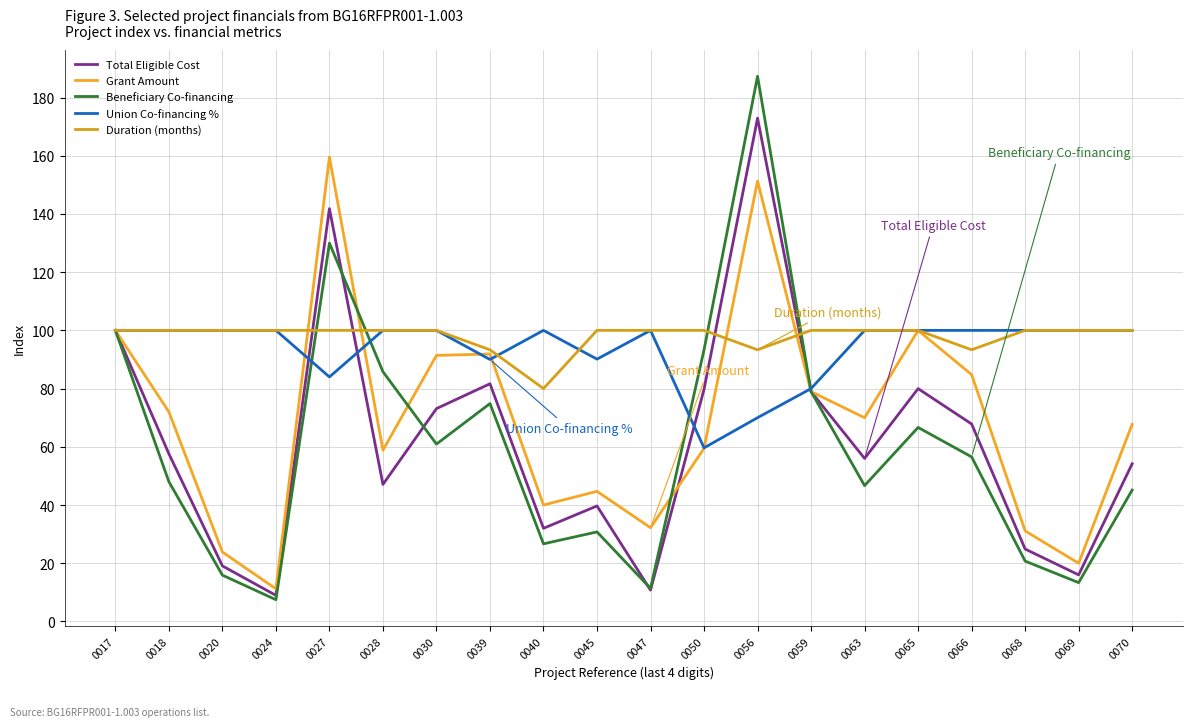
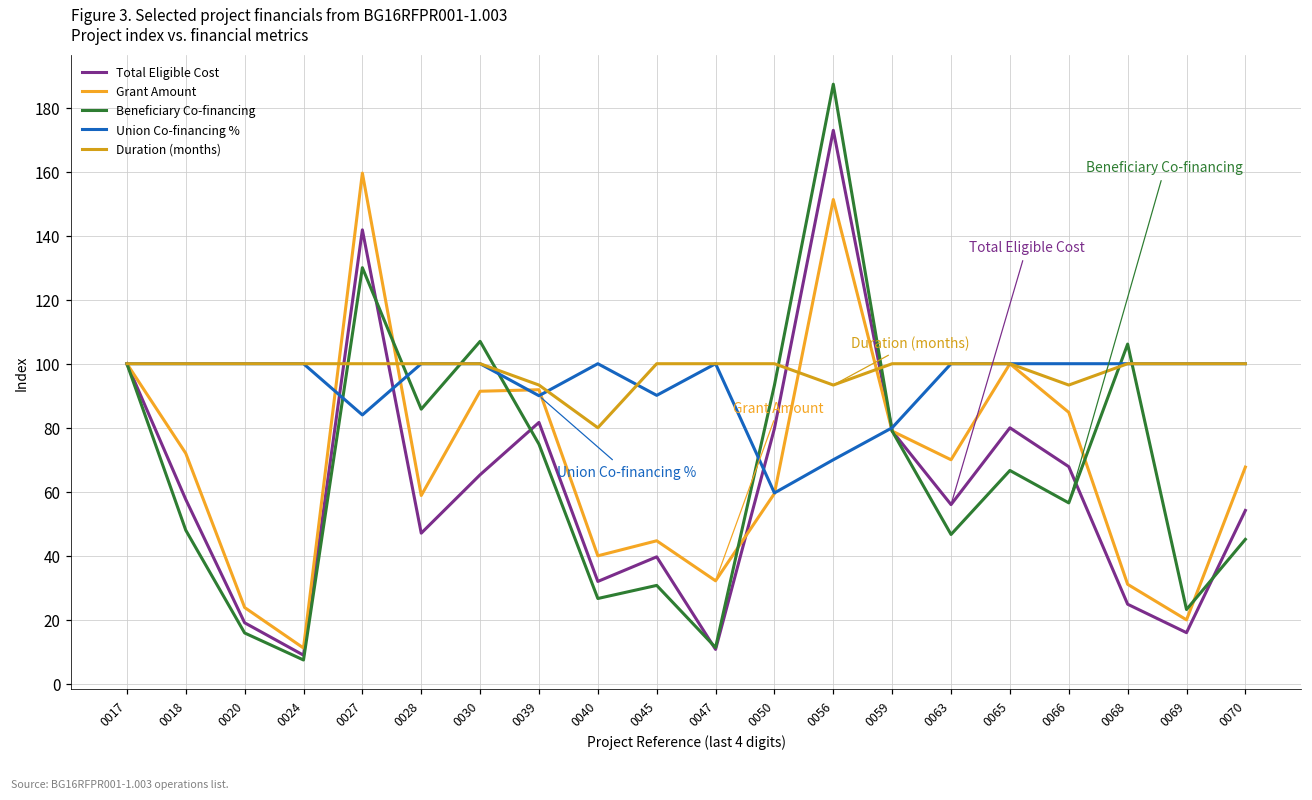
  {
    "Total Eligible Cost": {
      "0018": 58,
      "0020": 19,
      "0024": 9,
      "0027": 142,
      "0028": 47,
-     "0030": 73,
+     "0030": 65,
      "0039": 82,
      "0040": 32,
      "0045": 40,
      "0050": 80,
      "0056": 173,
      "0063": 56,
      "0065": 80,
      "0066": 68,
      "0068": 25,
      "0069": 16,
      "0070": 54
    },
    "Beneficiary Co-financing": {
      "0018": 48,
      "0020": 16,
      "0024": 7,
      "0027": 130,
      "0028": 86,
-     "0030": 61,
+     "0030": 107,
      "0039": 75,
      "0040": 27,
      "0045": 31,
      "0050": 93,
      "0056": 187,
      "0063": 47,
      "0065": 67,
      "0066": 57,
-     "0068": 21,
-     "0069": 13,
+     "0068": 106,
+     "0069": 23,
      "0070": 45
    },
    "Union Co-financing %": {
      "0027": 84,
      "0039": 90,
      "0040": 100,
      "0045": 90,
      "0056": 70,
      "0059": 80,
      "0066": 100
    }
  }
